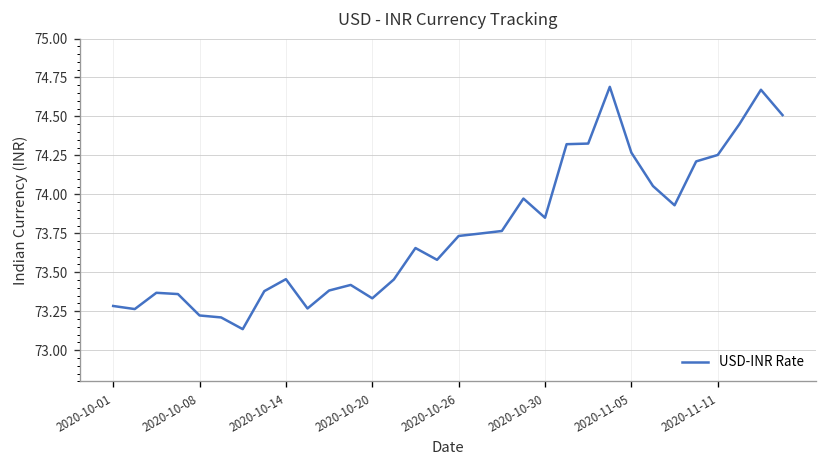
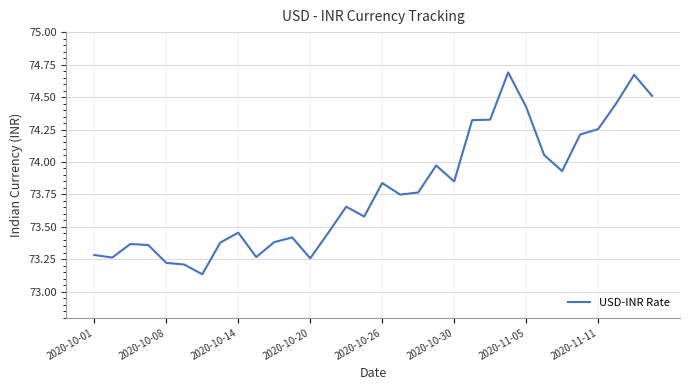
  {
    "2020-10-01": 73.28,
    "2020-10-08": 73.22,
    "2020-10-14": 73.46,
-   "2020-10-20": 73.33,
-   "2020-10-26": 73.73,
+   "2020-10-20": 73.26,
+   "2020-10-26": 73.84,
    "2020-10-30": 73.85,
-   "2020-11-05": 74.27,
+   "2020-11-05": 74.42,
    "2020-11-11": 74.25
  }
